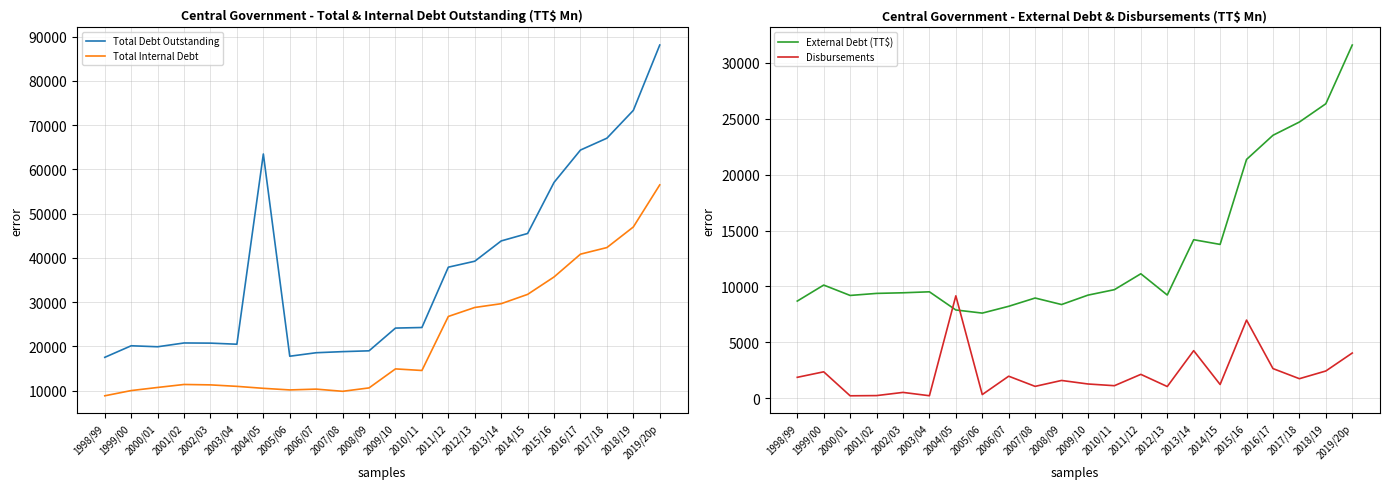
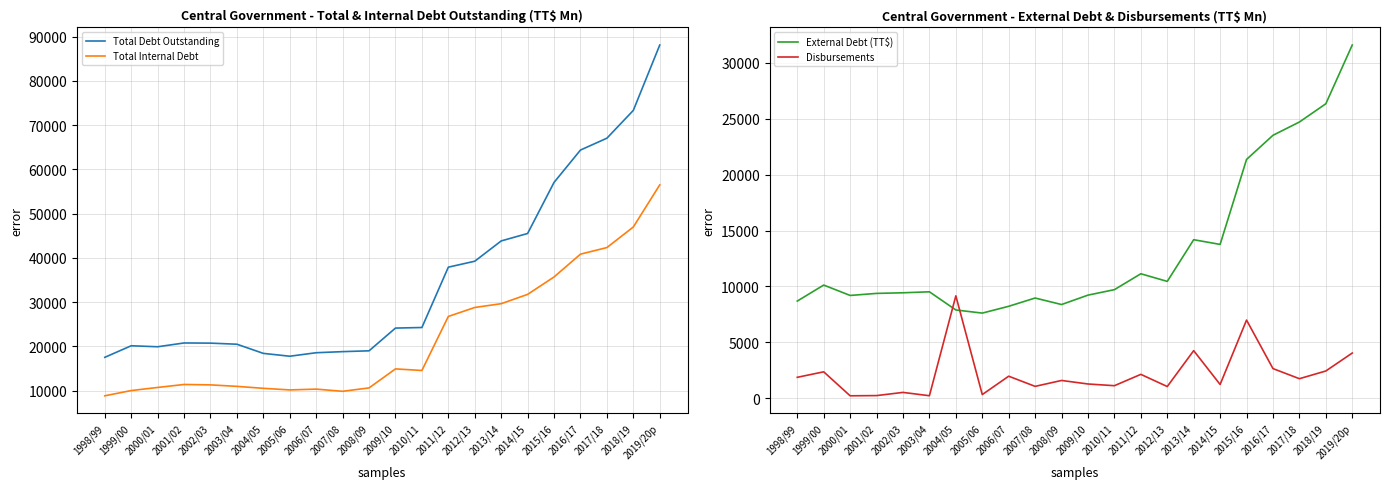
  {
    "Central Government - Total & Internal Debt Outstanding (TT$ Mn)": {
      "Total Debt Outstanding": {
        "1998/99": 18000,
        "1999/00": 20000,
        "2000/01": 20000,
        "2001/02": 21000,
        "2002/03": 21000,
        "2003/04": 20000,
-       "2004/05": 63000,
+       "2004/05": 18000,
        "2005/06": 18000,
        "2006/07": 19000,
        "2007/08": 19000,
        "2008/09": 19000,
        "2009/10": 24000,
        "2010/11": 24000,
        "2011/12": 38000,
        "2012/13": 39000,
        "2013/14": 44000,
        "2014/15": 46000,
        "2015/16": 57000,
        "2016/17": 64000,
        "2017/18": 67000,
        "2018/19": 73000,
        "2019/20p": 88000
      },
      "Total Internal Debt": {
        "1998/99": 9000,
        "1999/00": 10000,
        "2000/01": 11000,
        "2001/02": 11000,
        "2002/03": 11000,
        "2003/04": 11000,
        "2004/05": 11000,
        "2005/06": 10000,
        "2006/07": 10000,
        "2007/08": 10000,
        "2008/09": 11000,
        "2009/10": 15000,
        "2010/11": 15000,
        "2011/12": 27000,
        "2012/13": 29000,
        "2013/14": 30000,
        "2014/15": 32000,
        "2015/16": 36000,
        "2016/17": 41000,
        "2017/18": 42000,
        "2018/19": 47000,
        "2019/20p": 56000
      }
    },
    "Central Government - External Debt & Disbursements (TT$ Mn)": {
      "External Debt (TT$)": {
        "1998/99": 8700,
        "1999/00": 10100,
        "2000/01": 9200,
        "2001/02": 9400,
        "2002/03": 9400,
        "2003/04": 9500,
        "2004/05": 7900,
        "2005/06": 7600,
        "2006/07": 8200,
        "2007/08": 9000,
        "2008/09": 8400,
        "2009/10": 9200,
        "2010/11": 9700,
        "2011/12": 11100,
-       "2012/13": 9200,
+       "2012/13": 10500,
        "2013/14": 14200,
        "2014/15": 13800,
        "2015/16": 21400,
        "2016/17": 23500,
        "2017/18": 24700,
        "2018/19": 26300,
        "2019/20p": 31600
      },
      "Disbursements": {
        "1998/99": 1900,
        "1999/00": 2400,
        "2000/01": 200,
        "2001/02": 200,
        "2002/03": 500,
        "2003/04": 200,
        "2004/05": 9200,
        "2005/06": 300,
        "2006/07": 2000,
        "2007/08": 1100,
        "2008/09": 1600,
        "2009/10": 1300,
        "2010/11": 1100,
        "2011/12": 2100,
        "2012/13": 1000,
        "2013/14": 4300,
        "2014/15": 1200,
        "2015/16": 7000,
        "2016/17": 2700,
        "2017/18": 1700,
        "2018/19": 2400,
        "2019/20p": 4000
      }
    }
  }
